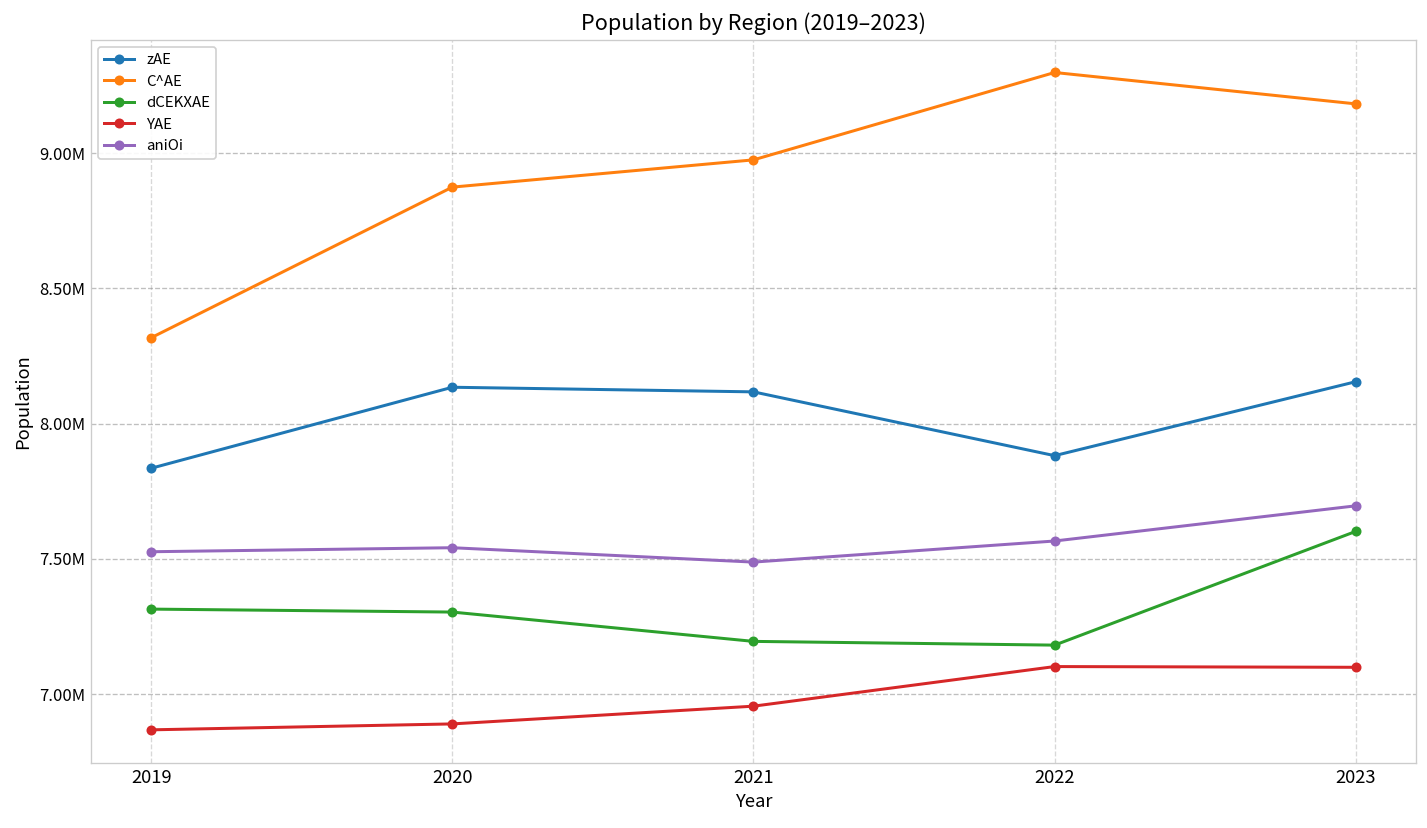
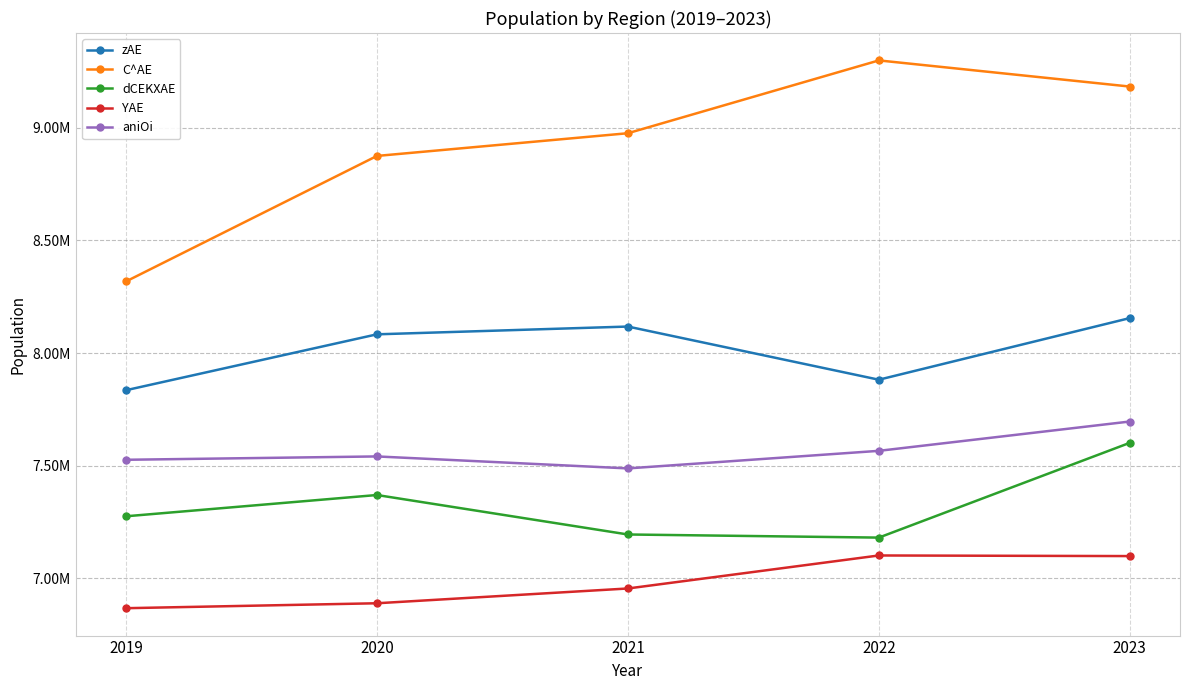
  {
    "zAE": {
      "2019": 7830000,
-     "2020": 8130000,
+     "2020": 8080000,
      "2021": 8120000,
      "2022": 7880000,
      "2023": 8150000
    },
    "C^AE": {
      "2019": 8320000,
      "2020": 8870000,
      "2021": 8980000,
      "2022": 9300000,
      "2023": 9180000
    },
    "dCEKXAE": {
-     "2019": 7310000,
-     "2020": 7300000,
+     "2019": 7280000,
+     "2020": 7370000,
      "2021": 7190000,
      "2022": 7180000,
      "2023": 7600000
    },
    "YAE": {
      "2019": 6870000,
      "2020": 6890000,
      "2021": 6960000,
      "2022": 7100000,
      "2023": 7100000
    },
    "aniOi": {
      "2019": 7530000,
      "2020": 7540000,
      "2021": 7490000,
      "2022": 7570000,
      "2023": 7700000
    }
  }
